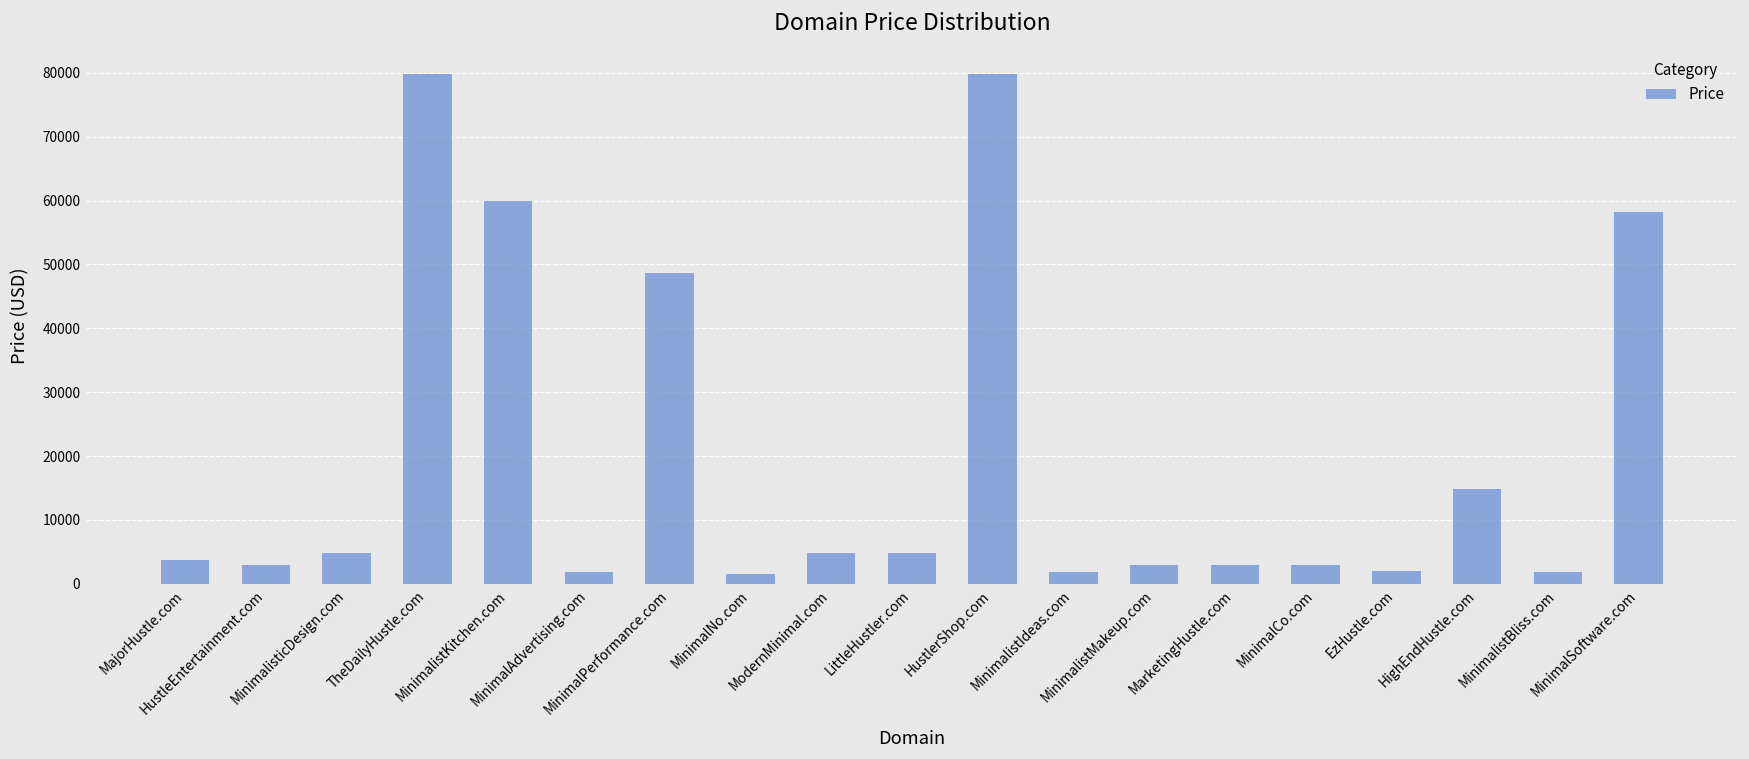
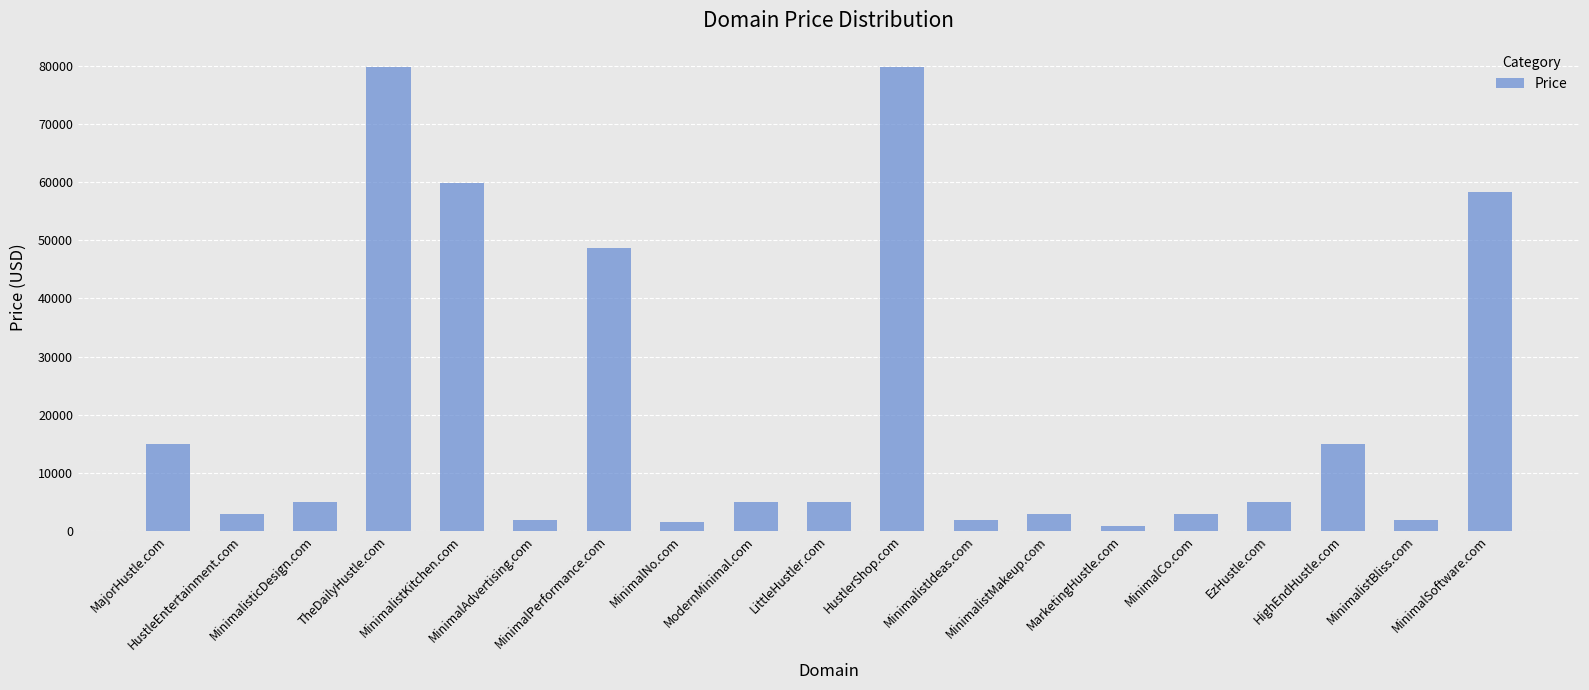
  {
-   "MajorHustle.com": 4000,
+   "MajorHustle.com": 15000,
    "HustleEntertainment.com": 3000,
    "MinimalisticDesign.com": 5000,
    "TheDailyHustle.com": 80000,
    "MinimalistKitchen.com": 60000,
    "MinimalAdvertising.com": 2000,
    "MinimalPerformance.com": 49000,
    "MinimalNo.com": 1000,
    "ModernMinimal.com": 5000,
    "LittleHustler.com": 5000,
    "HustlerShop.com": 80000,
    "MinimalistIdeas.com": 2000,
    "MinimalistMakeup.com": 3000,
-   "MarketingHustle.com": 3000,
+   "MarketingHustle.com": 1000,
    "MinimalCo.com": 3000,
-   "EzHustle.com": 2000,
+   "EzHustle.com": 5000,
    "HighEndHustle.com": 15000,
    "MinimalistBliss.com": 2000,
    "MinimalSoftware.com": 58000
  }
